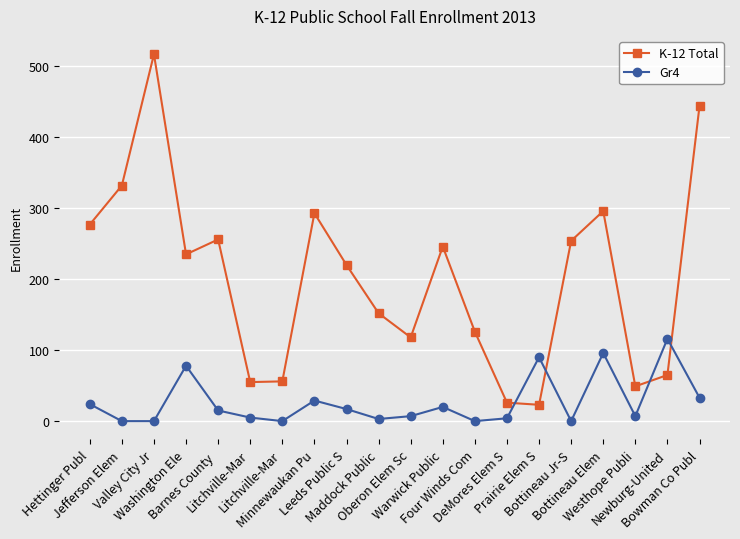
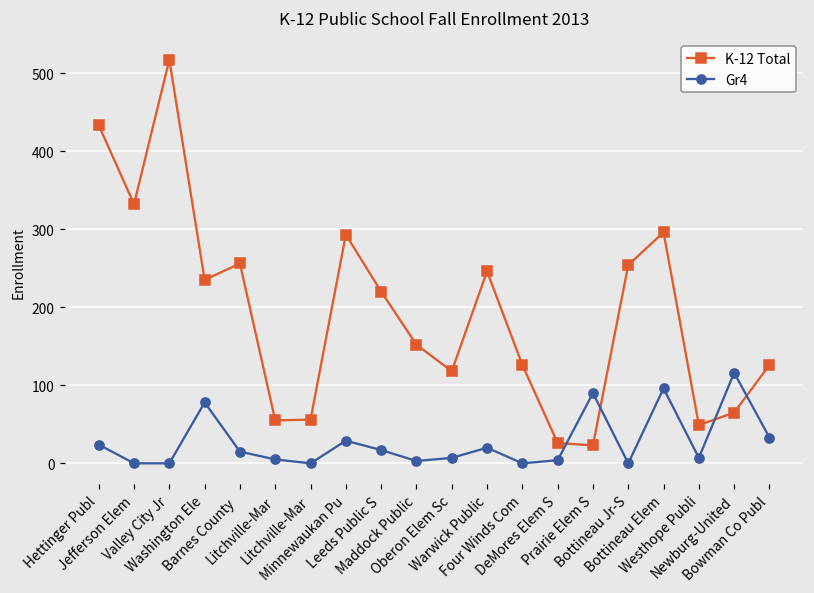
  {
    "K-12 Total": {
-     "Hettinger Publ": 280,
+     "Hettinger Publ": 430,
      "Jefferson Elem": 330,
      "Valley City Jr": 520,
      "Washington Ele": 240,
      "Barnes County": 260,
      "Minnewaukan Pu": 290,
      "Leeds Public S": 220,
      "Maddock Public": 150,
      "Oberon Elem Sc": 120,
      "Warwick Public": 250,
      "Four Winds Com": 130,
      "DeMores Elem S": 30,
      "Prairie Elem S": 20,
      "Bottineau Jr-S": 250,
      "Bottineau Elem": 300,
      "Westhope Publi": 50,
      "Newburg-United": 70,
-     "Bowman Co Publ": 440
+     "Bowman Co Publ": 130
    },
    "Gr4": {
      "Hettinger Publ": 20,
      "Jefferson Elem": 0,
      "Valley City Jr": 0,
      "Washington Ele": 80,
      "Barnes County": 20,
      "Minnewaukan Pu": 30,
      "Leeds Public S": 20,
      "Maddock Public": 0,
      "Oberon Elem Sc": 10,
      "Warwick Public": 20,
      "Four Winds Com": 0,
      "DeMores Elem S": 0,
      "Prairie Elem S": 90,
      "Bottineau Jr-S": 0,
      "Bottineau Elem": 100,
      "Westhope Publi": 10,
      "Newburg-United": 120,
      "Bowman Co Publ": 30
    }
  }
